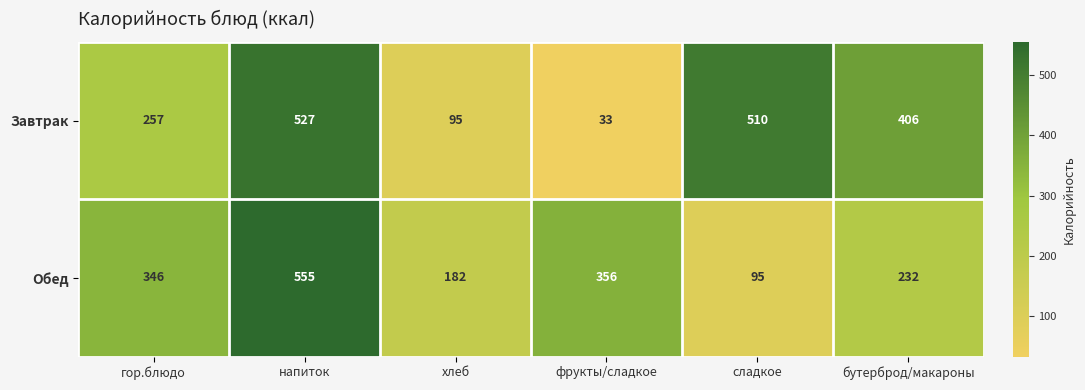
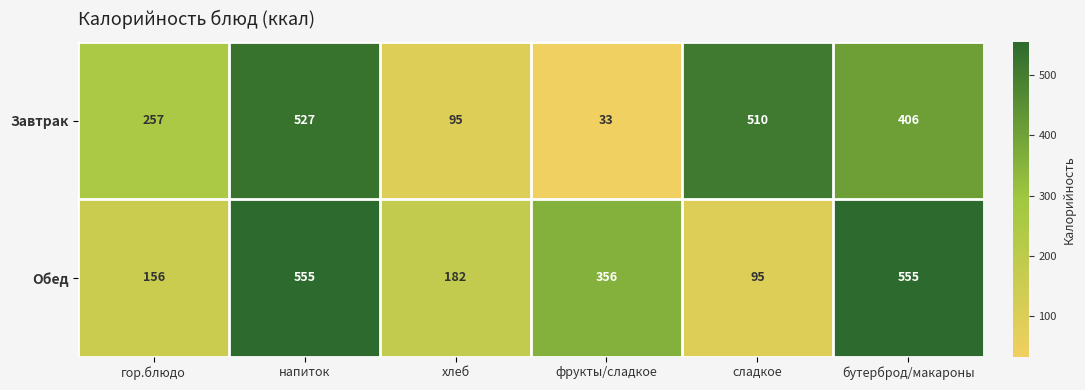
  {
    "Завтрак": {
      "гор.блюдо": 257,
      "напиток": 527,
      "хлеб": 95,
      "фрукты/сладкое": 33,
      "сладкое": 510,
      "бутерброд/макароны": 406
    },
    "Обед": {
-     "гор.блюдо": 346,
+     "гор.блюдо": 156,
      "напиток": 555,
      "хлеб": 182,
      "фрукты/сладкое": 356,
      "сладкое": 95,
-     "бутерброд/макароны": 232
+     "бутерброд/макароны": 555
    }
  }
